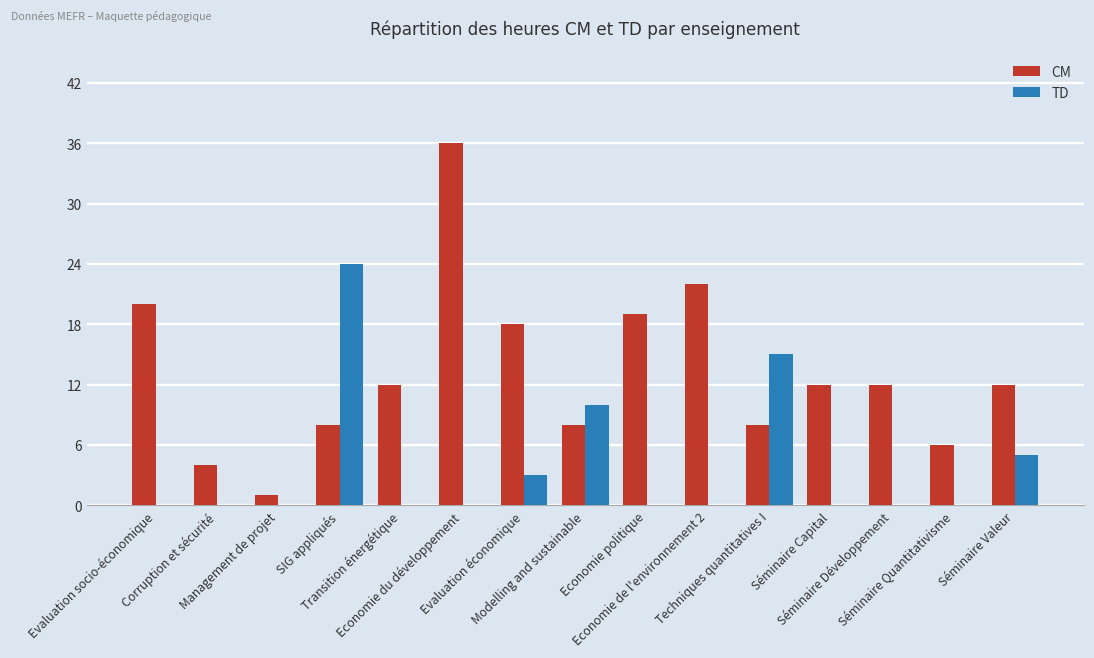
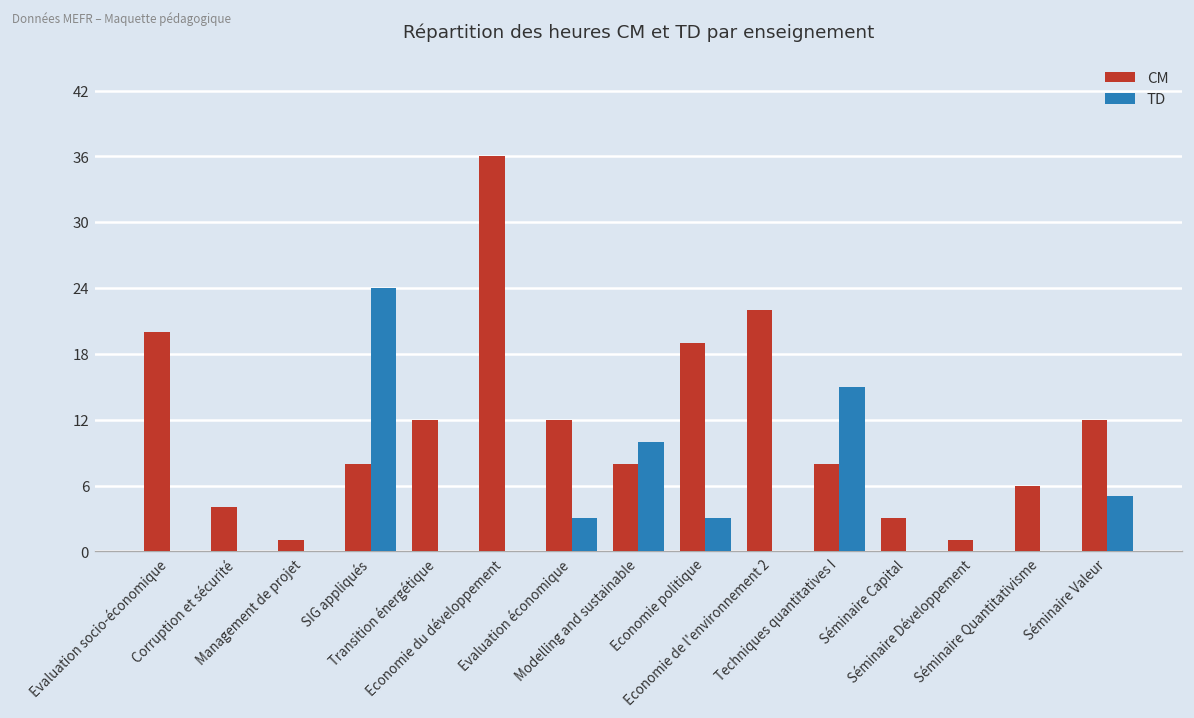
  {
    "CM": {
      "Evaluation socio-économique": 20,
      "Corruption et sécurité": 4,
      "Management de projet": 1,
      "SIG appliqués": 8,
      "Transition énergétique": 12,
      "Economie du développement": 36,
-     "Evaluation économique": 18,
+     "Evaluation économique": 12,
      "Modelling and sustainable": 8,
      "Economie politique": 19,
      "Economie de l'environnement 2": 22,
      "Techniques quantitatives I": 8,
-     "Séminaire Capital": 12,
-     "Séminaire Développement": 12,
+     "Séminaire Capital": 3,
+     "Séminaire Développement": 1,
      "Séminaire Quantitativisme": 6,
      "Séminaire Valeur": 12
    },
    "TD": {
      "Evaluation socio-économique": 0,
      "Corruption et sécurité": 0,
      "Management de projet": 0,
      "SIG appliqués": 24,
      "Transition énergétique": 0,
      "Economie du développement": 0,
      "Evaluation économique": 3,
      "Modelling and sustainable": 10,
-     "Economie politique": 0,
+     "Economie politique": 3,
      "Economie de l'environnement 2": 0,
      "Techniques quantitatives I": 15,
      "Séminaire Capital": 0,
      "Séminaire Développement": 0,
      "Séminaire Quantitativisme": 0,
      "Séminaire Valeur": 5
    }
  }
